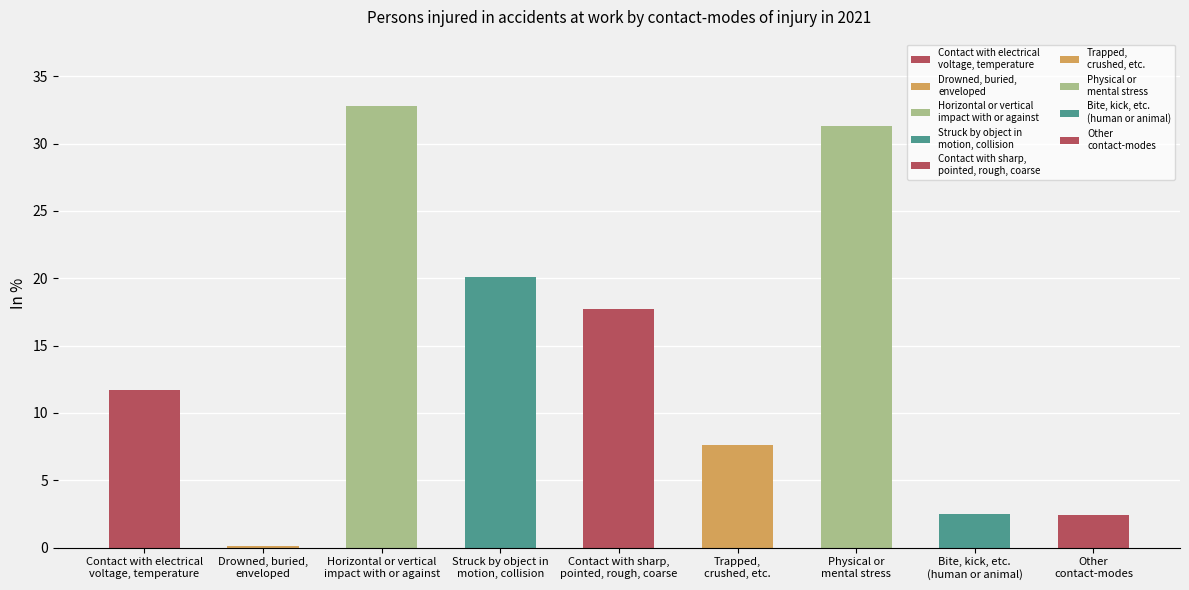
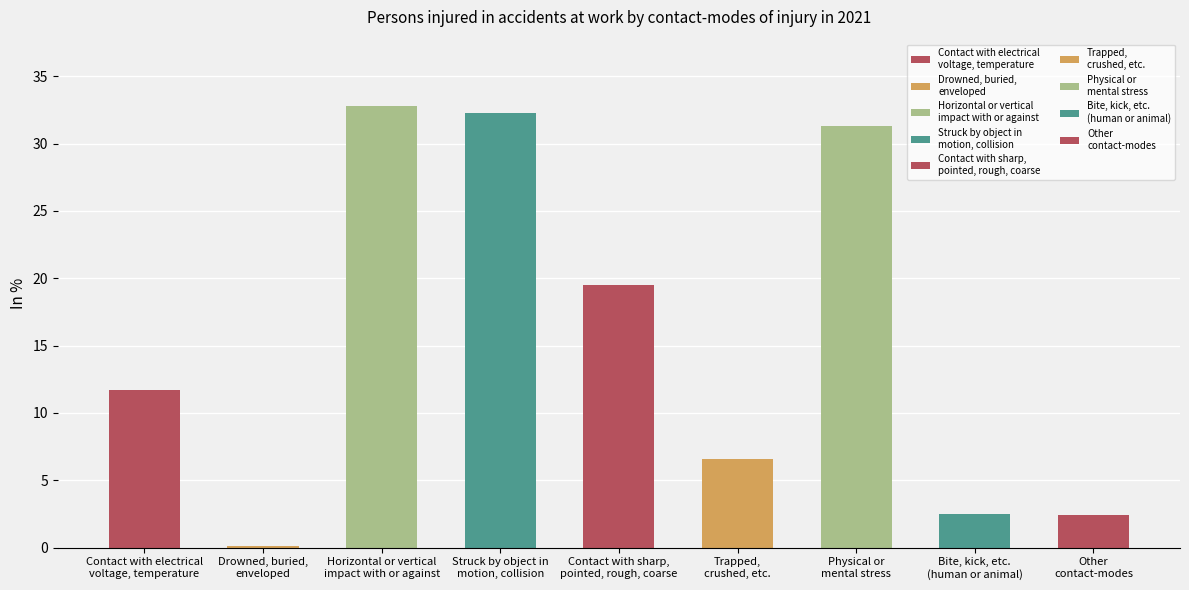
  {
    "Contact with electrical voltage, temperature": 11.7,
    "Horizontal or vertical impact with or against": 32.8,
-   "Struck by object in motion, collision": 20.1,
-   "Contact with sharp, pointed, rough, coarse": 17.7,
-   "Trapped, crushed, etc.": 7.6,
+   "Struck by object in motion, collision": 32.3,
+   "Contact with sharp, pointed, rough, coarse": 19.5,
+   "Trapped, crushed, etc.": 6.6,
    "Physical or mental stress": 31.3,
    "Bite, kick, etc. (human or animal)": 2.5,
    "Other contact-modes": 2.4
  }
